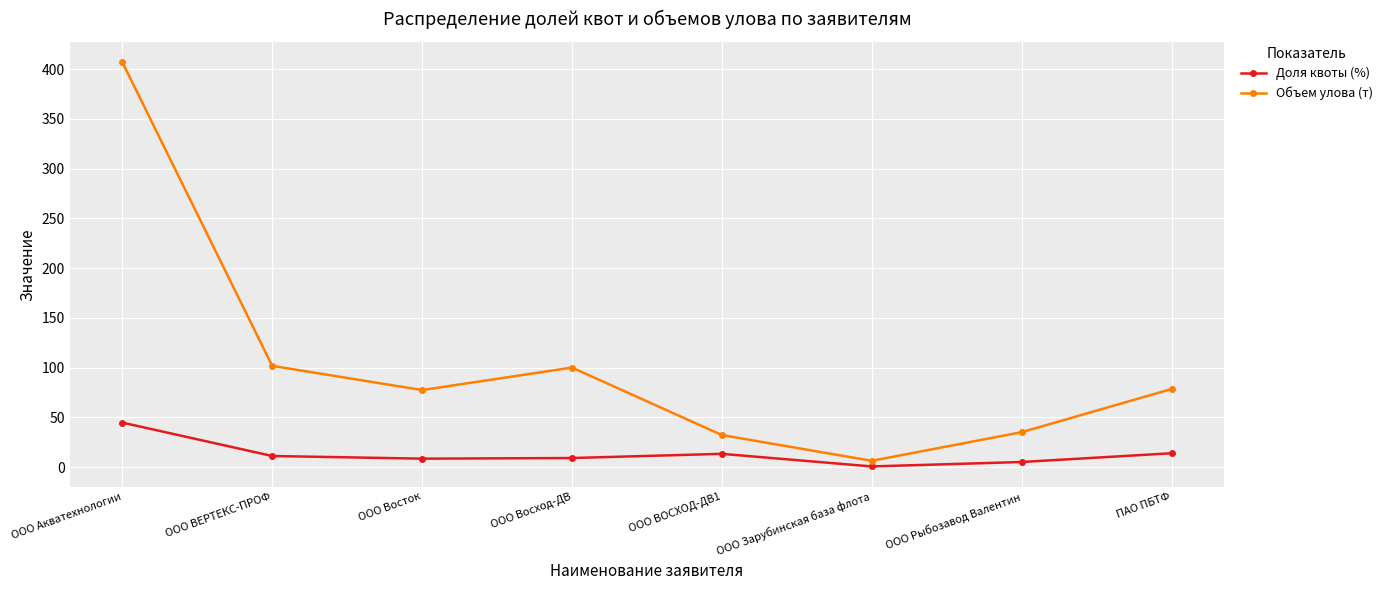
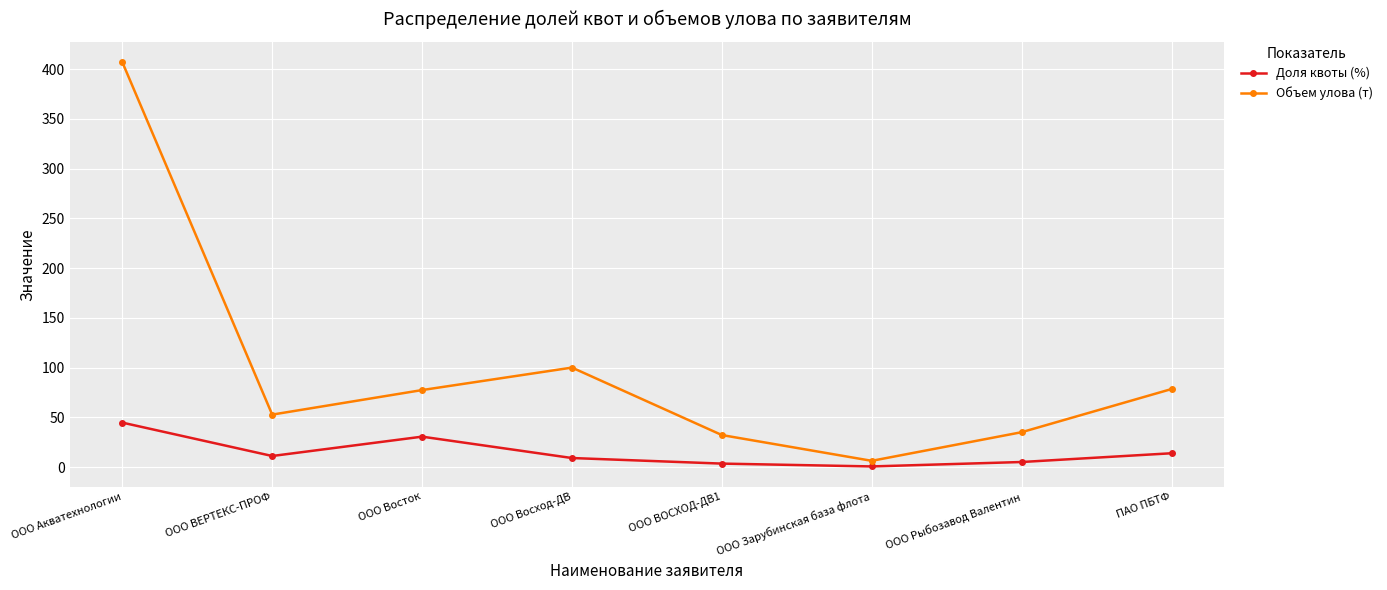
  {
    "Доля квоты (%)": {
      "ООО Акватехнологии": 40,
      "ООО ВЕРТЕКС-ПРОФ": 10,
-     "ООО Восток": 10,
+     "ООО Восток": 30,
      "ООО Восход-ДВ": 10,
-     "ООО ВОСХОД-ДВ1": 10,
+     "ООО ВОСХОД-ДВ1": 0,
      "ООО Зарубинская база флота": 0,
      "ООО Рыбозавод Валентин": 10,
      "ПАО ПБТФ": 10
    },
    "Объем улова (т)": {
      "ООО Акватехнологии": 410,
-     "ООО ВЕРТЕКС-ПРОФ": 100,
+     "ООО ВЕРТЕКС-ПРОФ": 50,
      "ООО Восток": 80,
      "ООО Восход-ДВ": 100,
      "ООО ВОСХОД-ДВ1": 30,
      "ООО Зарубинская база флота": 10,
      "ООО Рыбозавод Валентин": 40,
      "ПАО ПБТФ": 80
    }
  }
